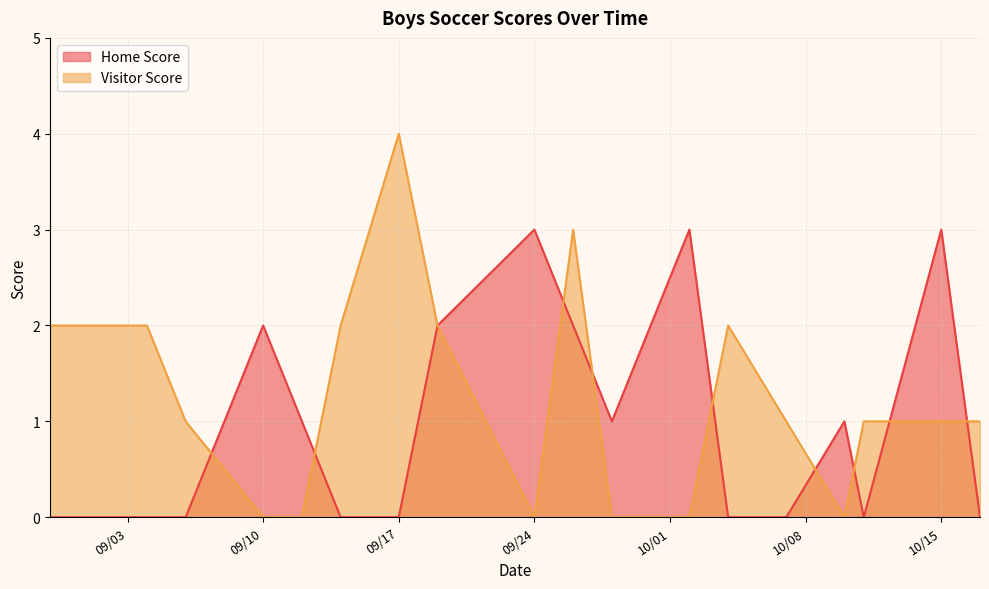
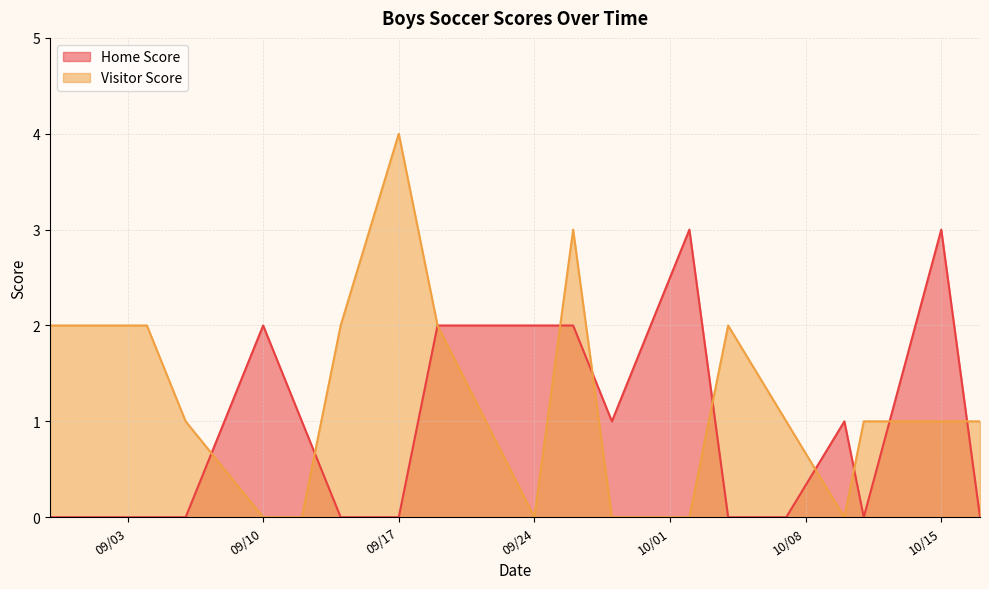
  {
    "Home Score": {
      "09/10": 2,
      "09/17": 0,
-     "09/24": 3,
+     "09/24": 2,
      "10/15": 3
    },
    "Visitor Score": {
      "09/10": 0,
      "09/17": 4,
      "09/24": 0,
      "10/15": 1
    }
  }
